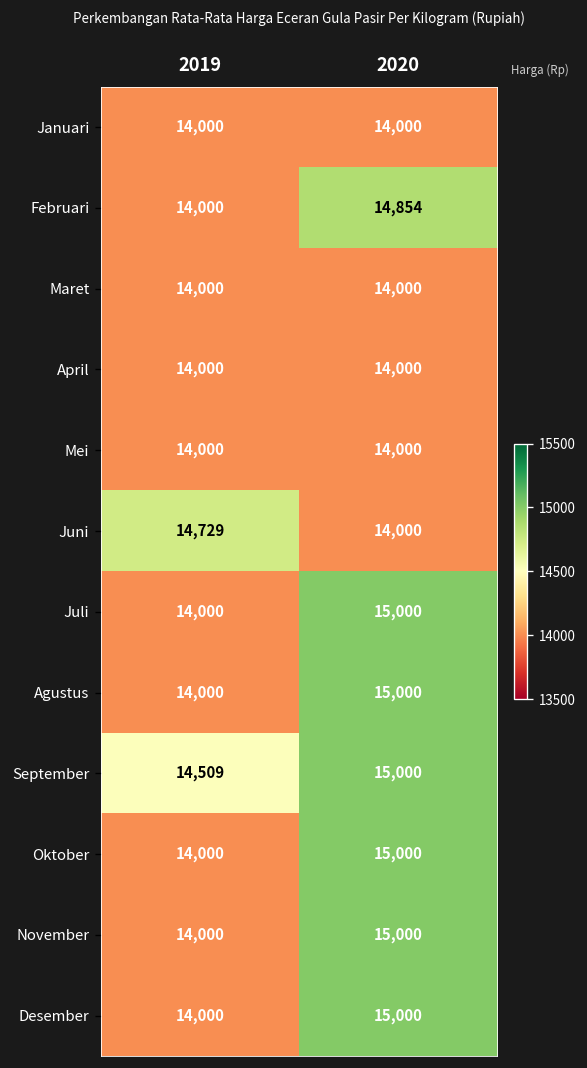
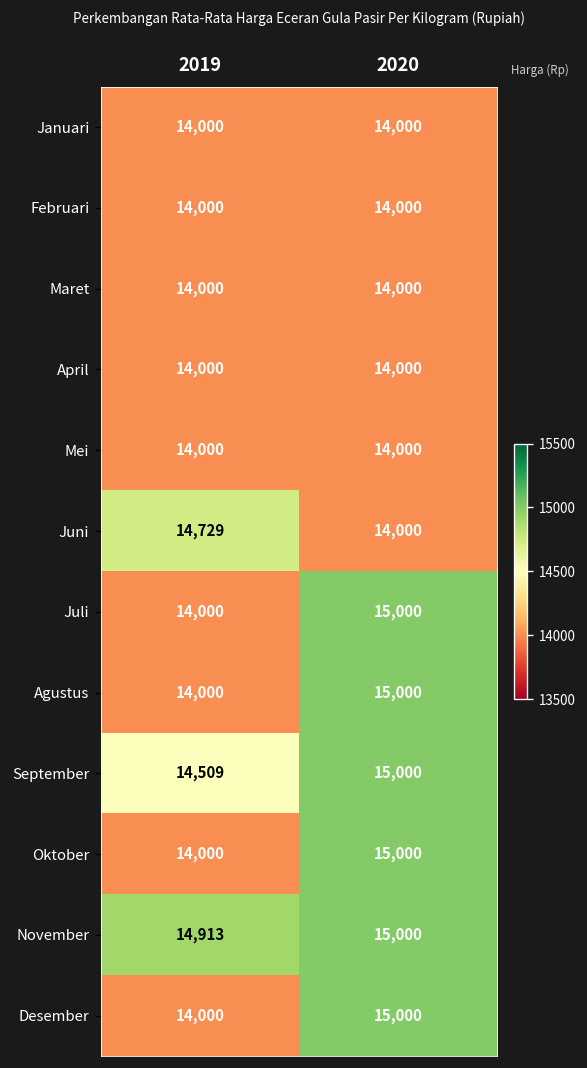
  {
    "Januari": {
      "2019": "14,000",
      "2020": "14,000"
    },
    "Februari": {
      "2019": "14,000",
-     "2020": "14,854"
+     "2020": "14,000"
    },
    "Maret": {
      "2019": "14,000",
      "2020": "14,000"
    },
    "April": {
      "2019": "14,000",
      "2020": "14,000"
    },
    "Mei": {
      "2019": "14,000",
      "2020": "14,000"
    },
    "Juni": {
      "2019": "14,729",
      "2020": "14,000"
    },
    "Juli": {
      "2019": "14,000",
      "2020": "15,000"
    },
    "Agustus": {
      "2019": "14,000",
      "2020": "15,000"
    },
    "September": {
      "2019": "14,509",
      "2020": "15,000"
    },
    "Oktober": {
      "2019": "14,000",
      "2020": "15,000"
    },
    "November": {
-     "2019": "14,000",
+     "2019": "14,913",
      "2020": "15,000"
    },
    "Desember": {
      "2019": "14,000",
      "2020": "15,000"
    }
  }
